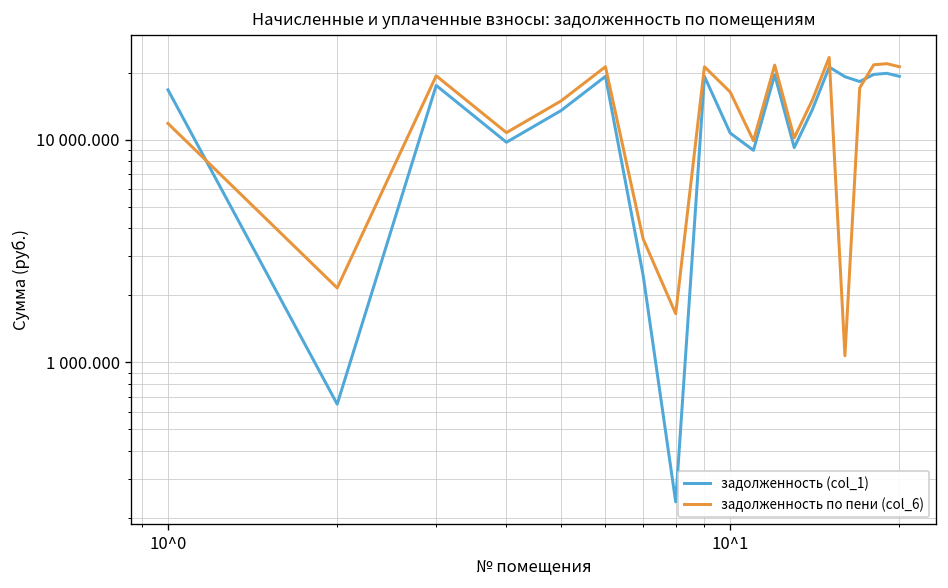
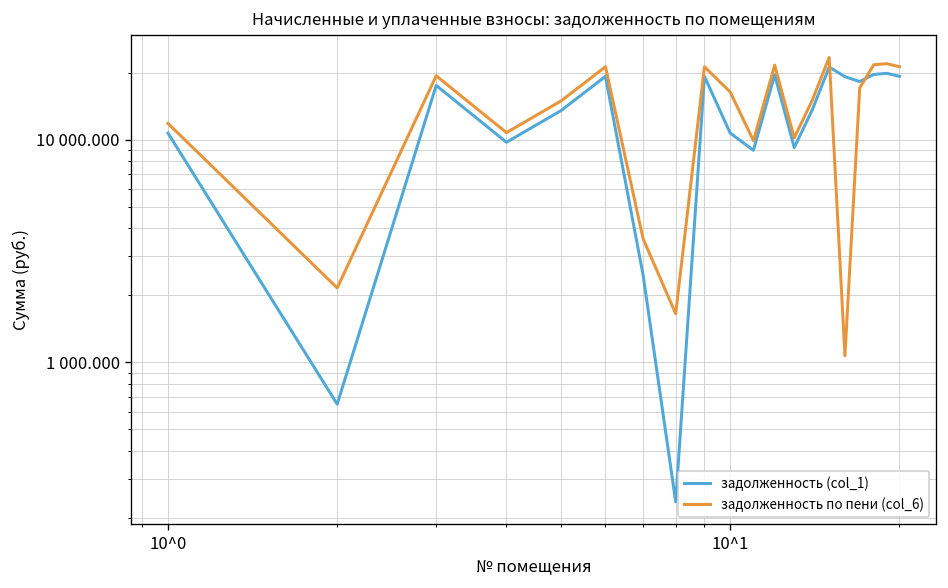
  {
    "задолженность (col_1)": {
-     "10^0": 17000,
+     "10^0": 11000,
      "10^1": 11000
    },
    "задолженность по пени (col_6)": {
      "10^0": 12000,
      "10^1": 16000
    }
  }
